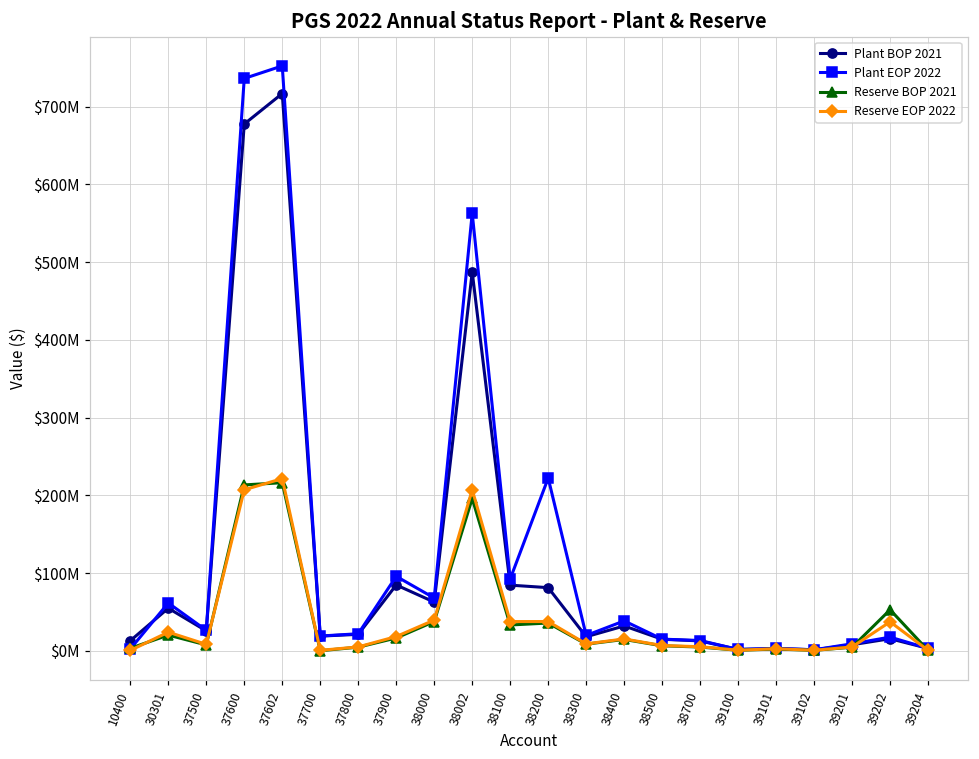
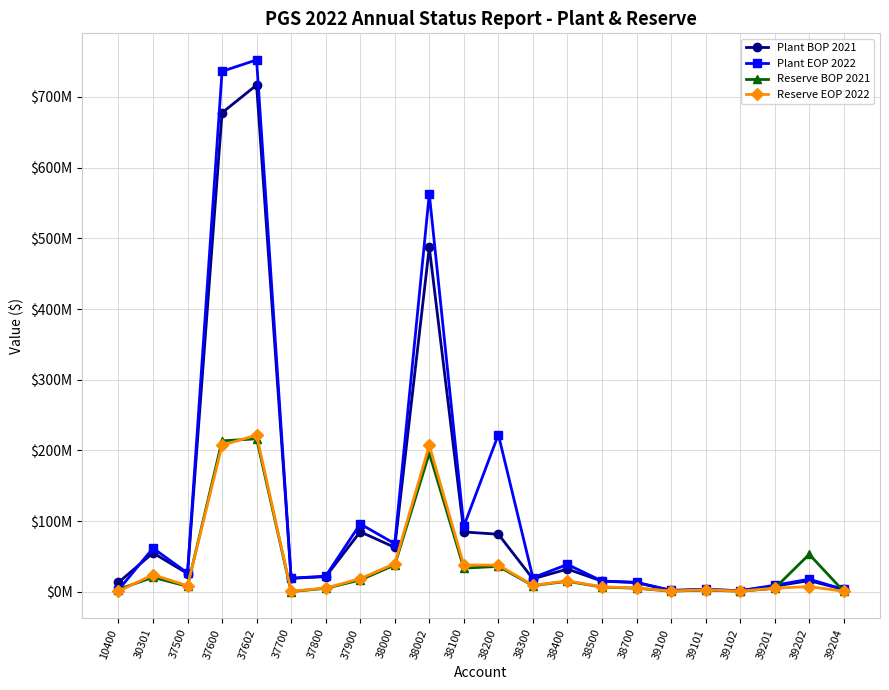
  {
    "Plant BOP 2021": {
      "10400": "$10000000",
      "30301": "$50000000",
      "37600": "$680000000",
      "37602": "$720000000",
      "37900": "$80000000",
      "38000": "$60000000",
      "38002": "$490000000",
      "38100": "$80000000",
      "38200": "$80000000",
      "38400": "$30000000"
    },
    "Plant EOP 2022": {
      "30301": "$60000000",
      "37600": "$740000000",
      "37602": "$750000000",
      "37900": "$100000000",
      "38000": "$70000000",
      "38002": "$560000000",
      "38100": "$90000000",
      "38200": "$220000000",
      "38400": "$40000000"
    },
    "Reserve BOP 2021": {
      "30301": "$20000000",
      "37600": "$210000000",
      "37602": "$220000000",
      "38002": "$200000000",
      "38100": "$30000000",
      "39202": "$50000000"
    },
    "Reserve EOP 2022": {
      "30301": "$20000000",
      "37600": "$210000000",
      "37602": "$220000000",
      "38002": "$210000000",
      "38100": "$40000000",
-     "39202": "$40000000"
+     "39202": "$10000000"
    }
  }
